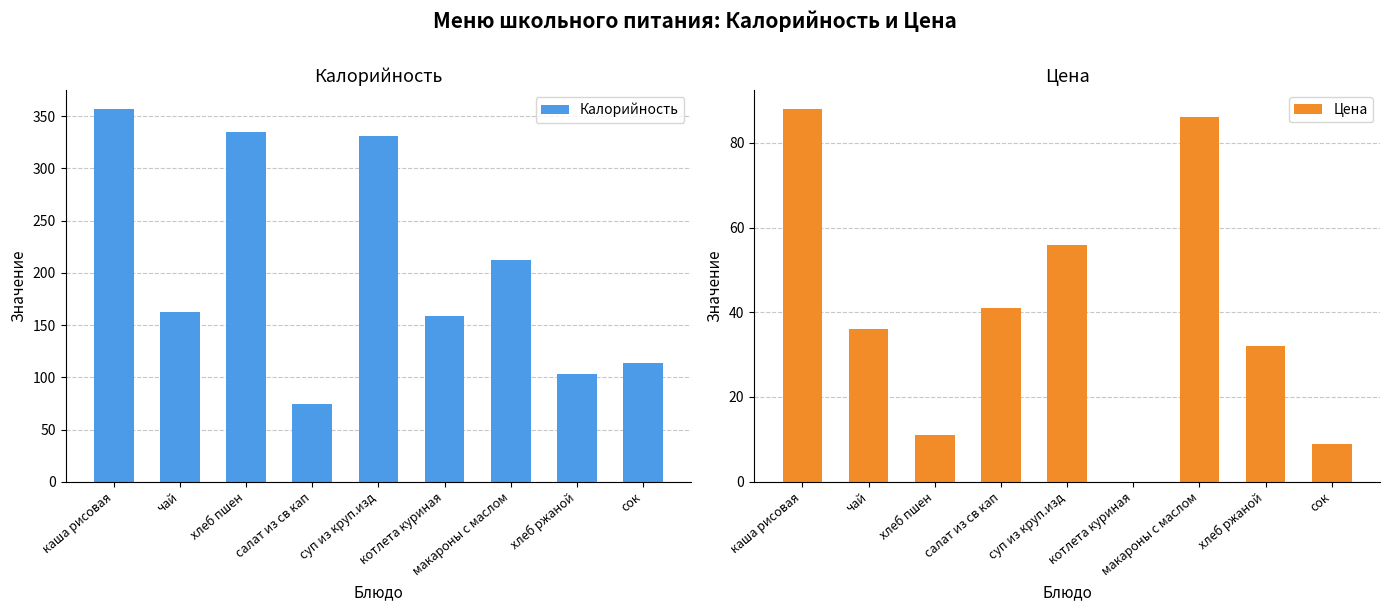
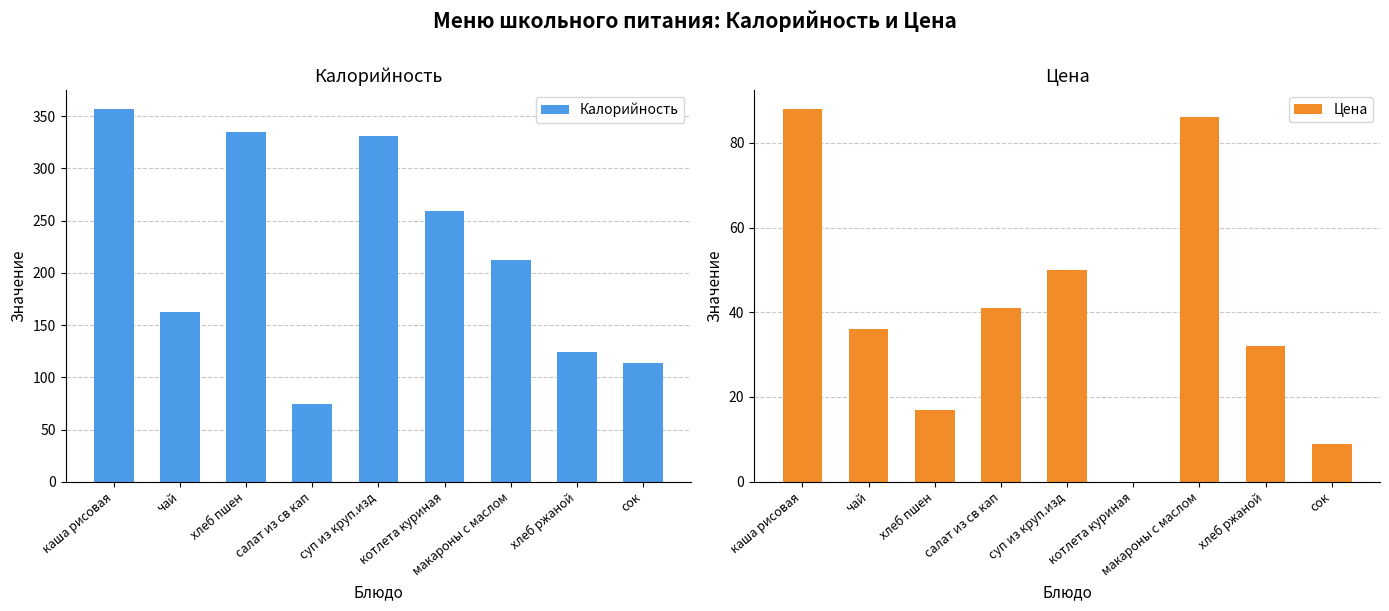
  {
    "Калорийность": {
      "каша рисовая": 357,
      "чай": 163,
      "хлеб пшен": 335,
      "салат из св кап": 74,
      "суп из круп.изд": 331,
-     "котлета куриная": 159,
+     "котлета куриная": 259,
      "макароны с маслом": 212,
-     "хлеб ржаной": 103,
+     "хлеб ржаной": 124,
      "сок": 114
    },
    "Цена": {
      "каша рисовая": 88,
      "чай": 36,
-     "хлеб пшен": 11,
+     "хлеб пшен": 17,
      "салат из св кап": 41,
-     "суп из круп.изд": 56,
+     "суп из круп.изд": 50,
      "котлета куриная": 0,
      "макароны с маслом": 86,
      "хлеб ржаной": 32,
      "сок": 9
    }
  }
